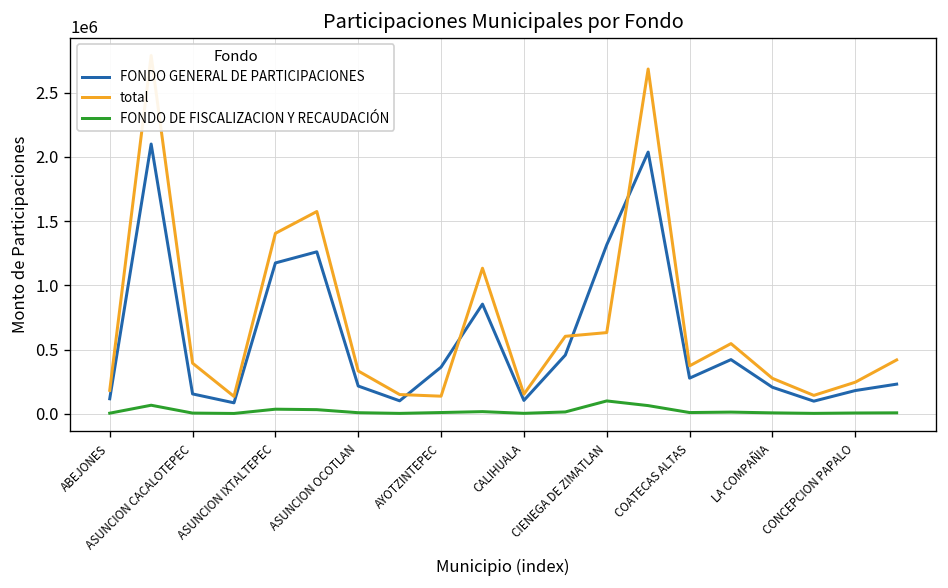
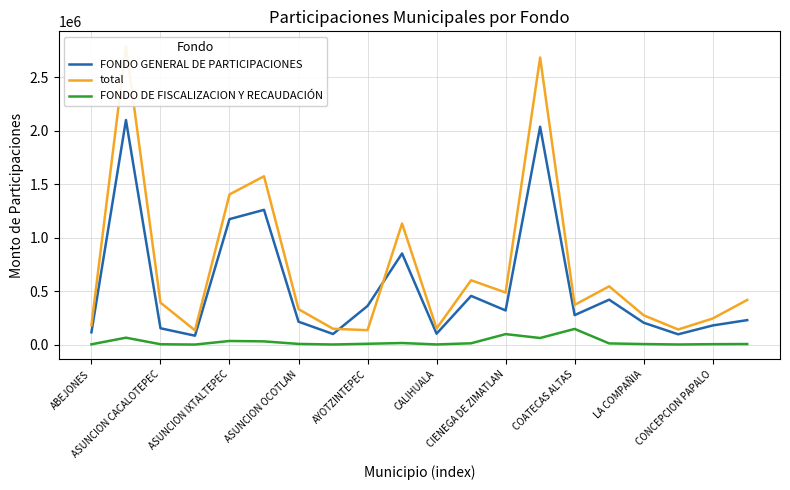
  {
    "FONDO GENERAL DE PARTICIPACIONES": {
      "ABEJONES": 120000,
      "ASUNCION CACALOTEPEC": 160000,
      "ASUNCION IXTALTEPEC": 1170000,
      "ASUNCION OCOTLAN": 220000,
      "AYOTZINTEPEC": 360000,
      "CALIHUALA": 110000,
-     "CIENEGA DE ZIMATLAN": 1320000,
+     "CIENEGA DE ZIMATLAN": 320000,
      "COATECAS ALTAS": 280000,
      "LA COMPAÑIA": 210000,
      "CONCEPCION PAPALO": 180000
    },
    "total": {
      "ABEJONES": 180000,
      "ASUNCION CACALOTEPEC": 400000,
      "ASUNCION IXTALTEPEC": 1400000,
      "ASUNCION OCOTLAN": 330000,
      "AYOTZINTEPEC": 140000,
      "CALIHUALA": 150000,
-     "CIENEGA DE ZIMATLAN": 630000,
+     "CIENEGA DE ZIMATLAN": 490000,
      "COATECAS ALTAS": 370000,
      "LA COMPAÑIA": 280000,
      "CONCEPCION PAPALO": 250000
    },
    "FONDO DE FISCALIZACION Y RECAUDACIÓN": {
      "ABEJONES": 10000,
      "ASUNCION CACALOTEPEC": 10000,
      "ASUNCION IXTALTEPEC": 40000,
      "ASUNCION OCOTLAN": 10000,
      "AYOTZINTEPEC": 10000,
      "CALIHUALA": 0,
      "CIENEGA DE ZIMATLAN": 100000,
-     "COATECAS ALTAS": 10000,
+     "COATECAS ALTAS": 150000,
      "LA COMPAÑIA": 10000,
      "CONCEPCION PAPALO": 10000
    }
  }
